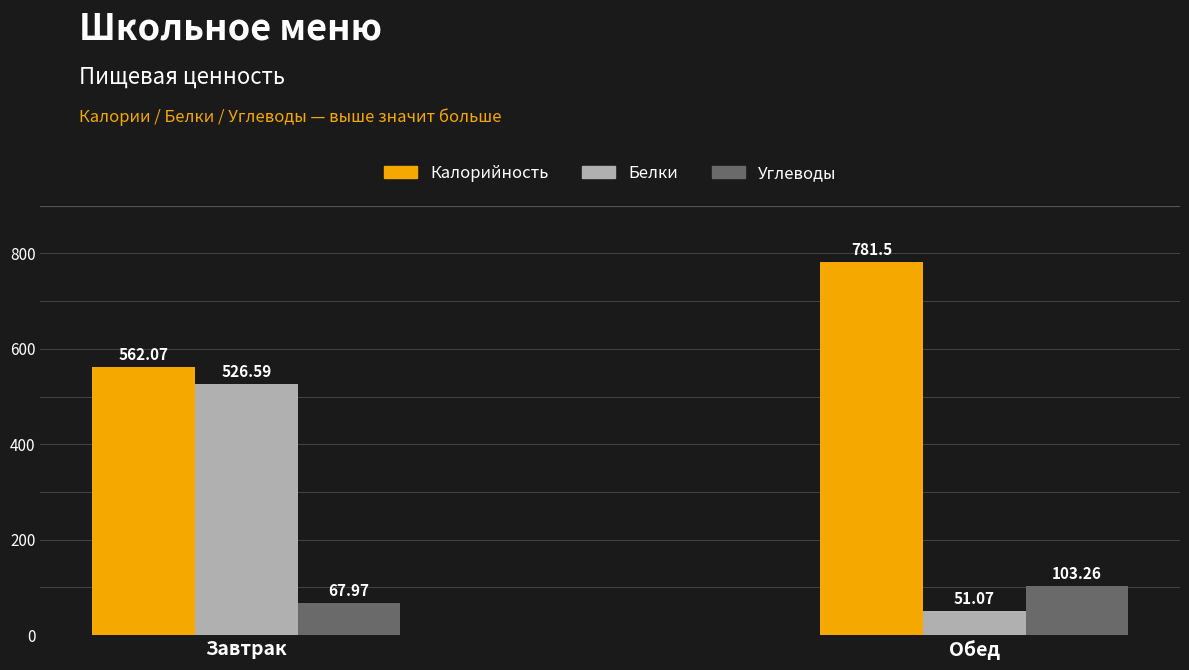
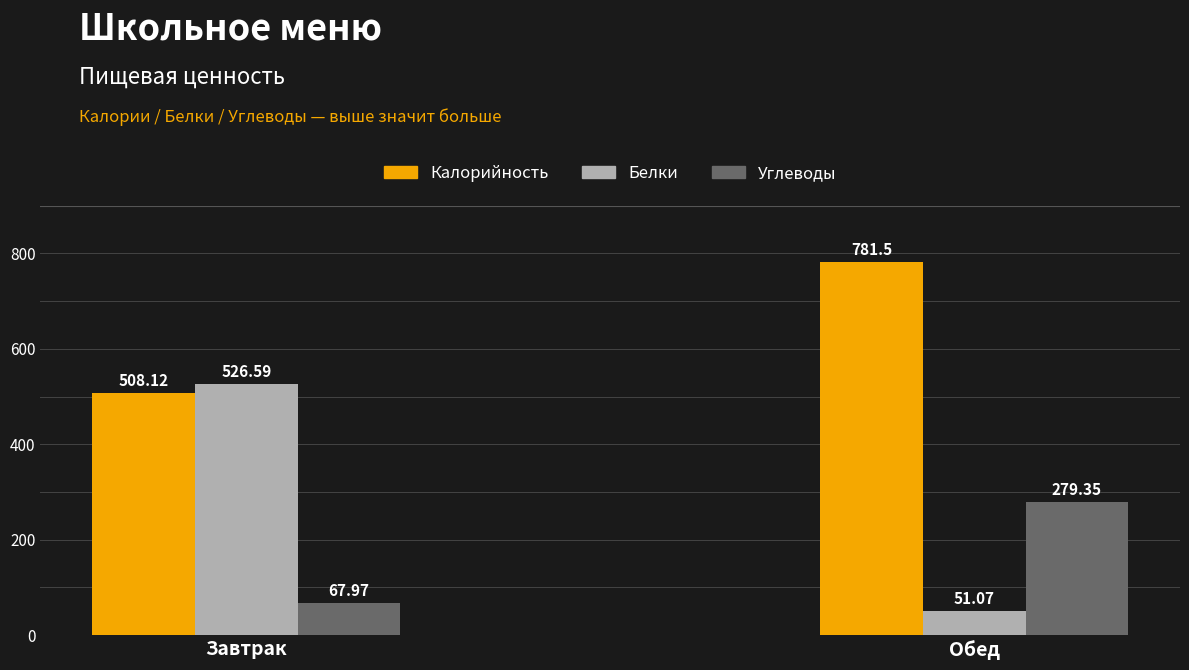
  {
    "Калорийность": {
-     "Завтрак": 562.07,
+     "Завтрак": 508.12,
      "Обед": 781.5
    },
    "Белки": {
      "Завтрак": 526.59,
      "Обед": 51.07
    },
    "Углеводы": {
      "Завтрак": 67.97,
-     "Обед": 103.26
+     "Обед": 279.35
    }
  }
